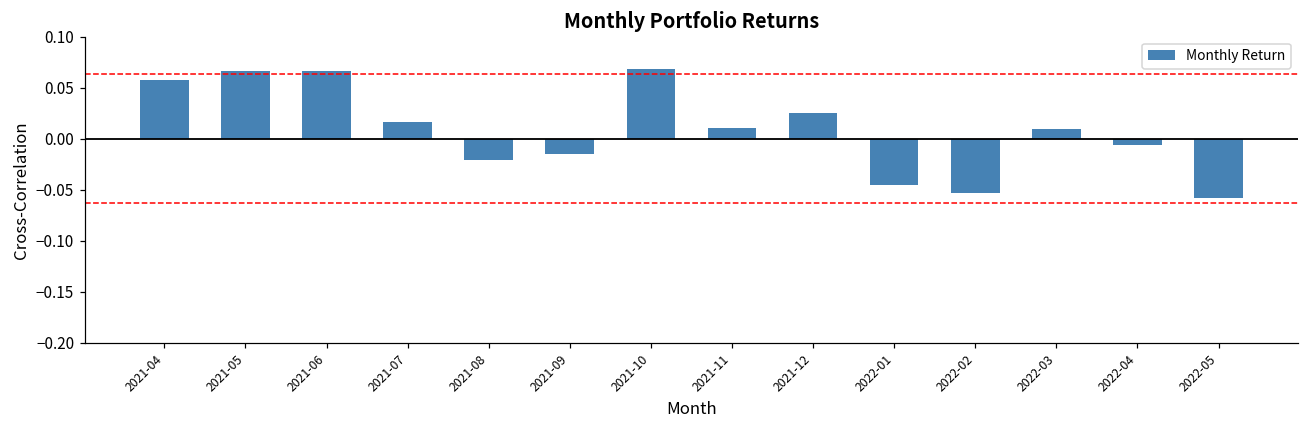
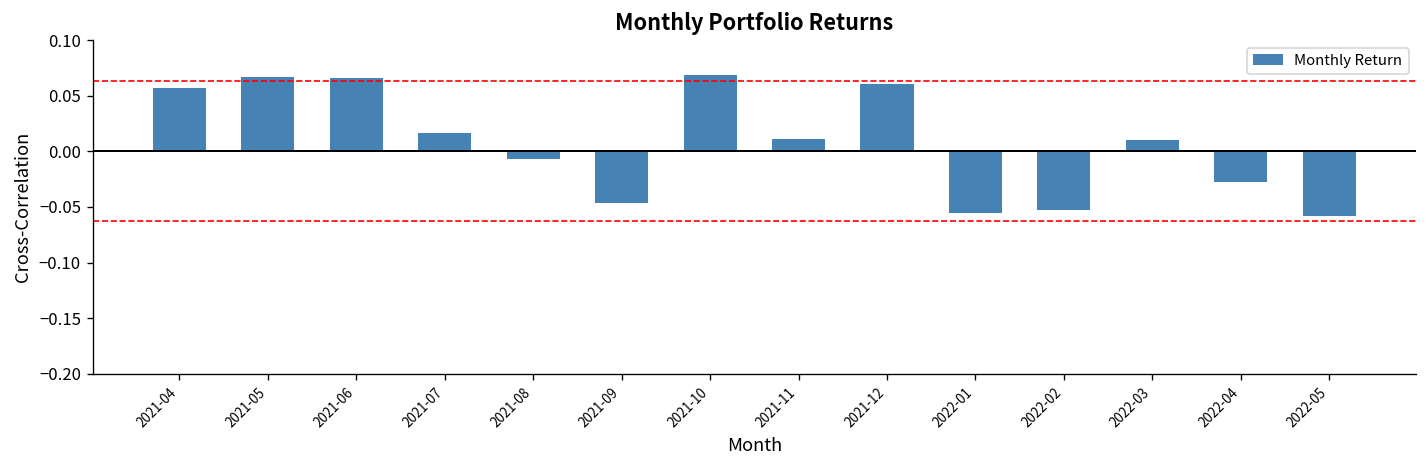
  {
    "2021-04": 0.06,
    "2021-05": 0.07,
    "2021-06": 0.07,
    "2021-07": 0.02,
-   "2021-08": -0.02,
-   "2021-09": -0.01,
+   "2021-08": -0.01,
+   "2021-09": -0.05,
    "2021-10": 0.07,
    "2021-11": 0.01,
-   "2021-12": 0.02,
-   "2022-01": -0.05,
+   "2021-12": 0.06,
+   "2022-01": -0.06,
    "2022-02": -0.05,
    "2022-03": 0.01,
-   "2022-04": -0.01,
+   "2022-04": -0.03,
    "2022-05": -0.06
  }
